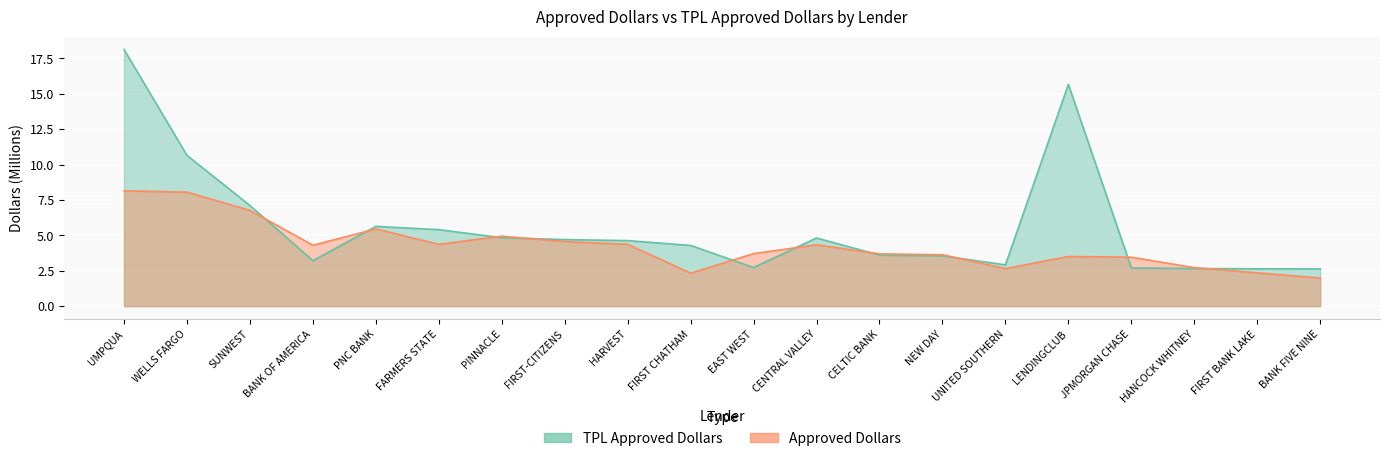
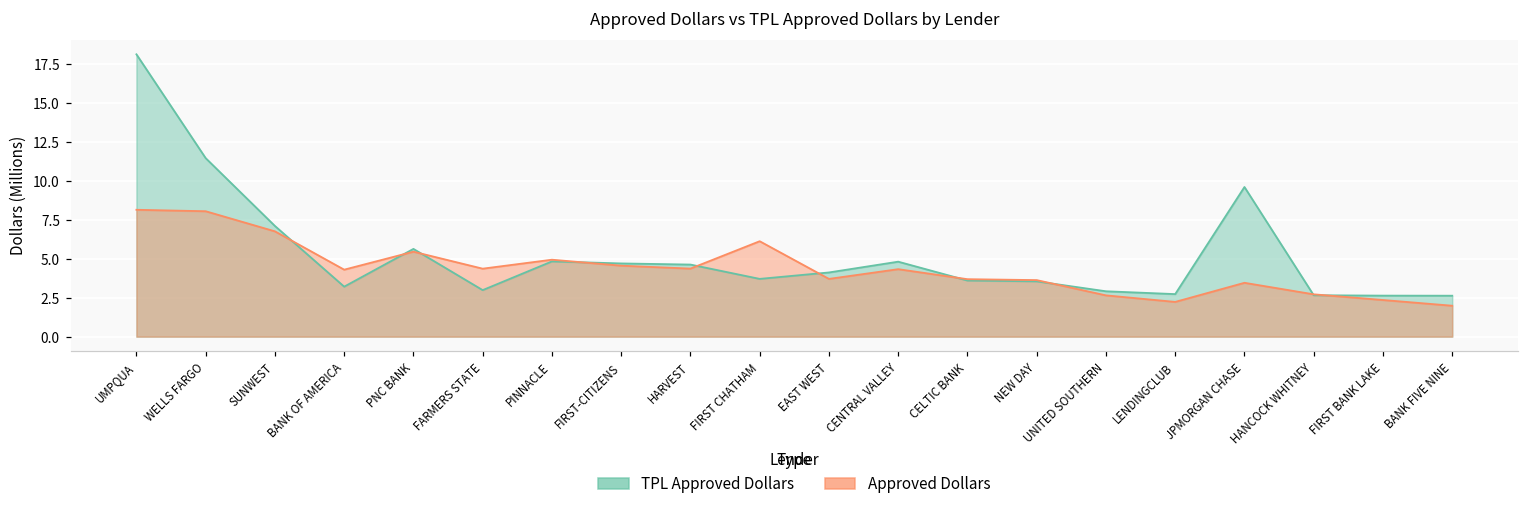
  {
    "TPL Approved Dollars": {
      "UMPQUA": 18.1,
-     "WELLS FARGO": 10.6,
+     "WELLS FARGO": 11.5,
      "SUNWEST": 7.1,
      "BANK OF AMERICA": 3.2,
      "PNC BANK": 5.6,
-     "FARMERS STATE": 5.4,
+     "FARMERS STATE": 3.0,
      "HARVEST": 4.6,
-     "FIRST CHATHAM": 4.3,
-     "EAST WEST": 2.7,
+     "FIRST CHATHAM": 3.7,
+     "EAST WEST": 4.1,
      "CENTRAL VALLEY": 4.8,
      "UNITED SOUTHERN": 2.9,
-     "LENDINGCLUB": 15.7,
-     "JPMORGAN CHASE": 2.7,
+     "LENDINGCLUB": 2.7,
+     "JPMORGAN CHASE": 9.6,
      "FIRST BANK LAKE": 2.6,
      "BANK FIVE NINE": 2.6
    },
    "Approved Dollars": {
      "UMPQUA": 8.1,
      "WELLS FARGO": 8.1,
      "SUNWEST": 6.8,
      "BANK OF AMERICA": 4.3,
      "PNC BANK": 5.5,
      "FARMERS STATE": 4.4,
      "HARVEST": 4.4,
-     "FIRST CHATHAM": 2.3,
+     "FIRST CHATHAM": 6.1,
      "EAST WEST": 3.7,
      "CENTRAL VALLEY": 4.3,
      "UNITED SOUTHERN": 2.6,
-     "LENDINGCLUB": 3.5,
+     "LENDINGCLUB": 2.2,
      "JPMORGAN CHASE": 3.5,
      "FIRST BANK LAKE": 2.4,
      "BANK FIVE NINE": 2.0
    }
  }
